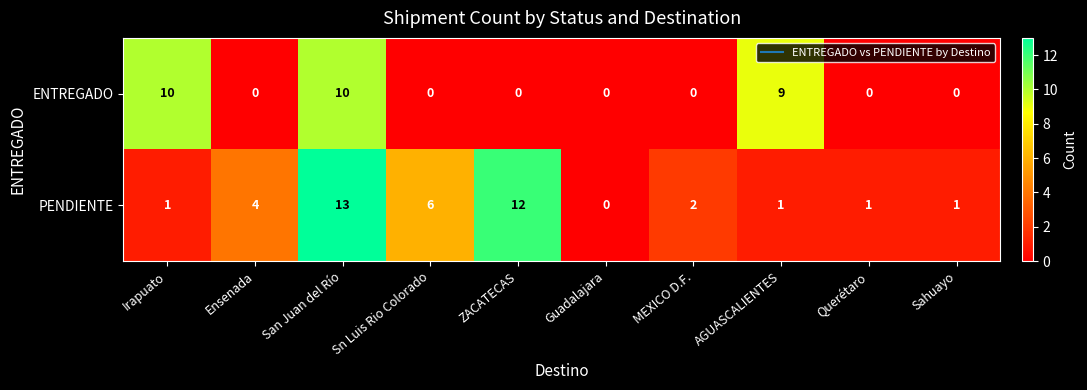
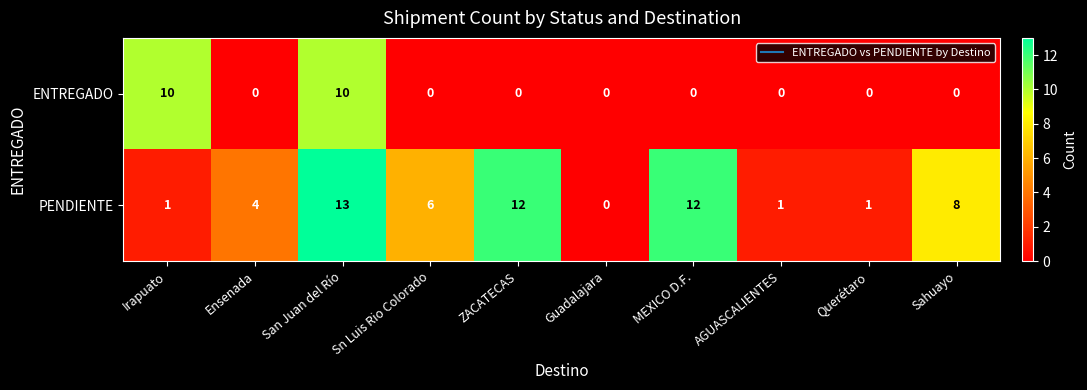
  {
    "ENTREGADO": {
      "Irapuato": 10,
      "Ensenada": 0,
      "San Juan del Río": 10,
      "Sn Luis Rio Colorado": 0,
      "ZACATECAS": 0,
      "Guadalajara": 0,
      "MEXICO D.F.": 0,
-     "AGUASCALIENTES": 9,
+     "AGUASCALIENTES": 0,
      "Querétaro": 0,
      "Sahuayo": 0
    },
    "PENDIENTE": {
      "Irapuato": 1,
      "Ensenada": 4,
      "San Juan del Río": 13,
      "Sn Luis Rio Colorado": 6,
      "ZACATECAS": 12,
      "Guadalajara": 0,
-     "MEXICO D.F.": 2,
+     "MEXICO D.F.": 12,
      "AGUASCALIENTES": 1,
      "Querétaro": 1,
-     "Sahuayo": 1
+     "Sahuayo": 8
    }
  }
